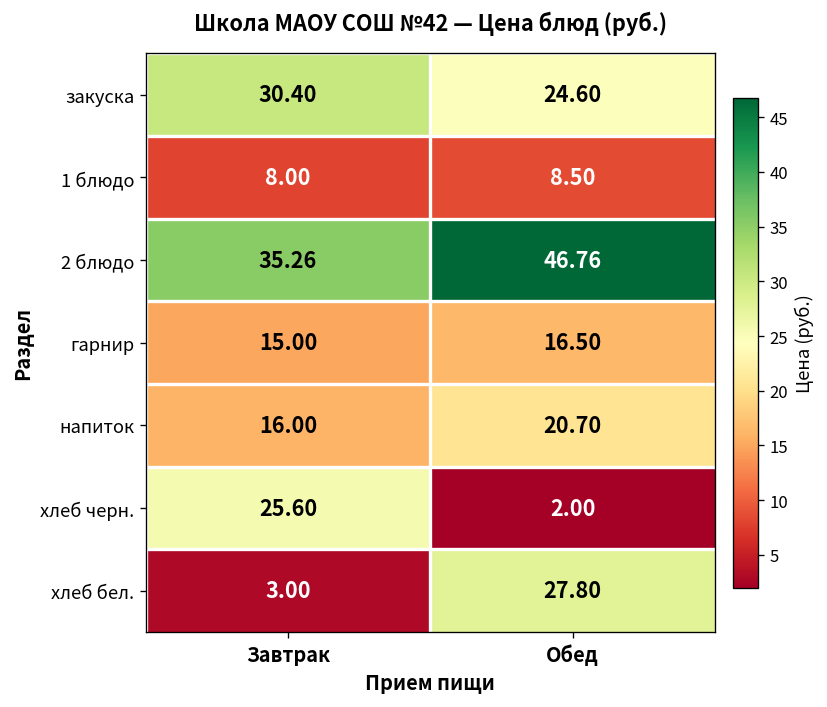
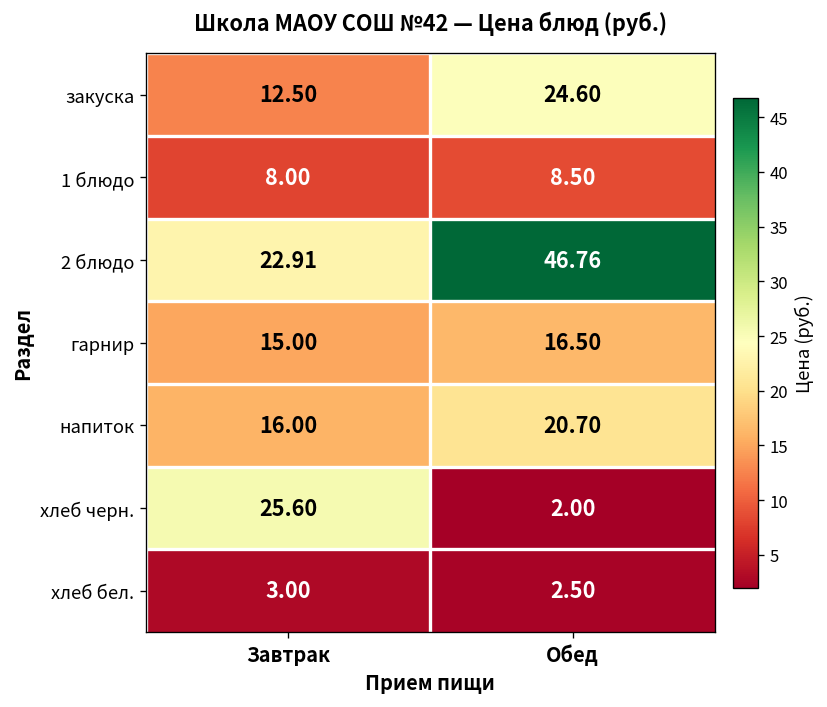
  {
    "закуска": {
-     "Завтрак": 30.40,
+     "Завтрак": 12.50,
      "Обед": 24.60
    },
    "1 блюдо": {
      "Завтрак": 8.00,
      "Обед": 8.50
    },
    "2 блюдо": {
-     "Завтрак": 35.26,
+     "Завтрак": 22.91,
      "Обед": 46.76
    },
    "гарнир": {
      "Завтрак": 15.00,
      "Обед": 16.50
    },
    "напиток": {
      "Завтрак": 16.00,
      "Обед": 20.70
    },
    "хлеб черн.": {
      "Завтрак": 25.60,
      "Обед": 2.00
    },
    "хлеб бел.": {
      "Завтрак": 3.00,
-     "Обед": 27.80
+     "Обед": 2.50
    }
  }
